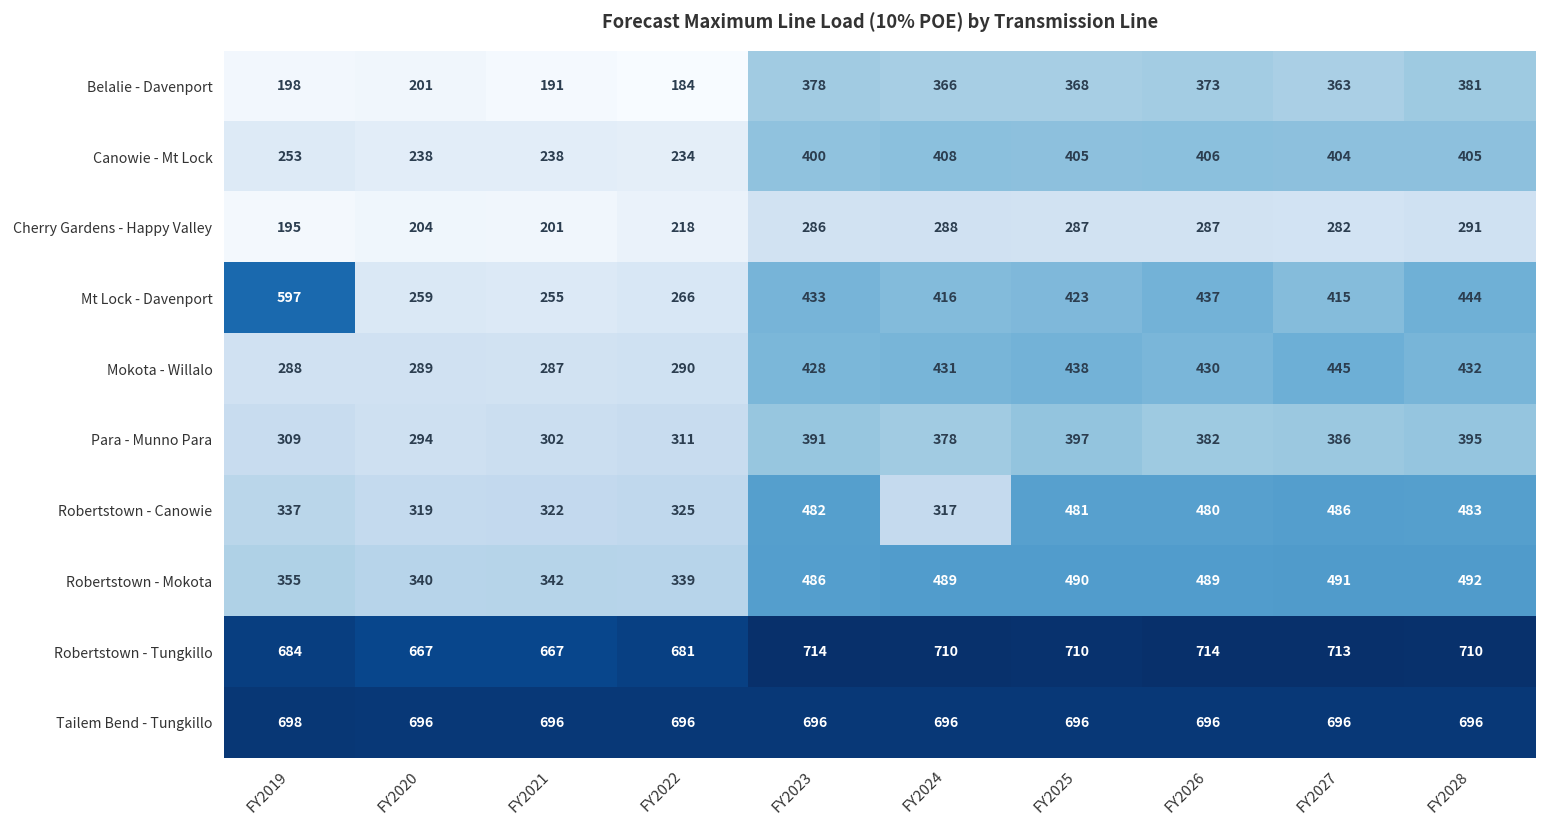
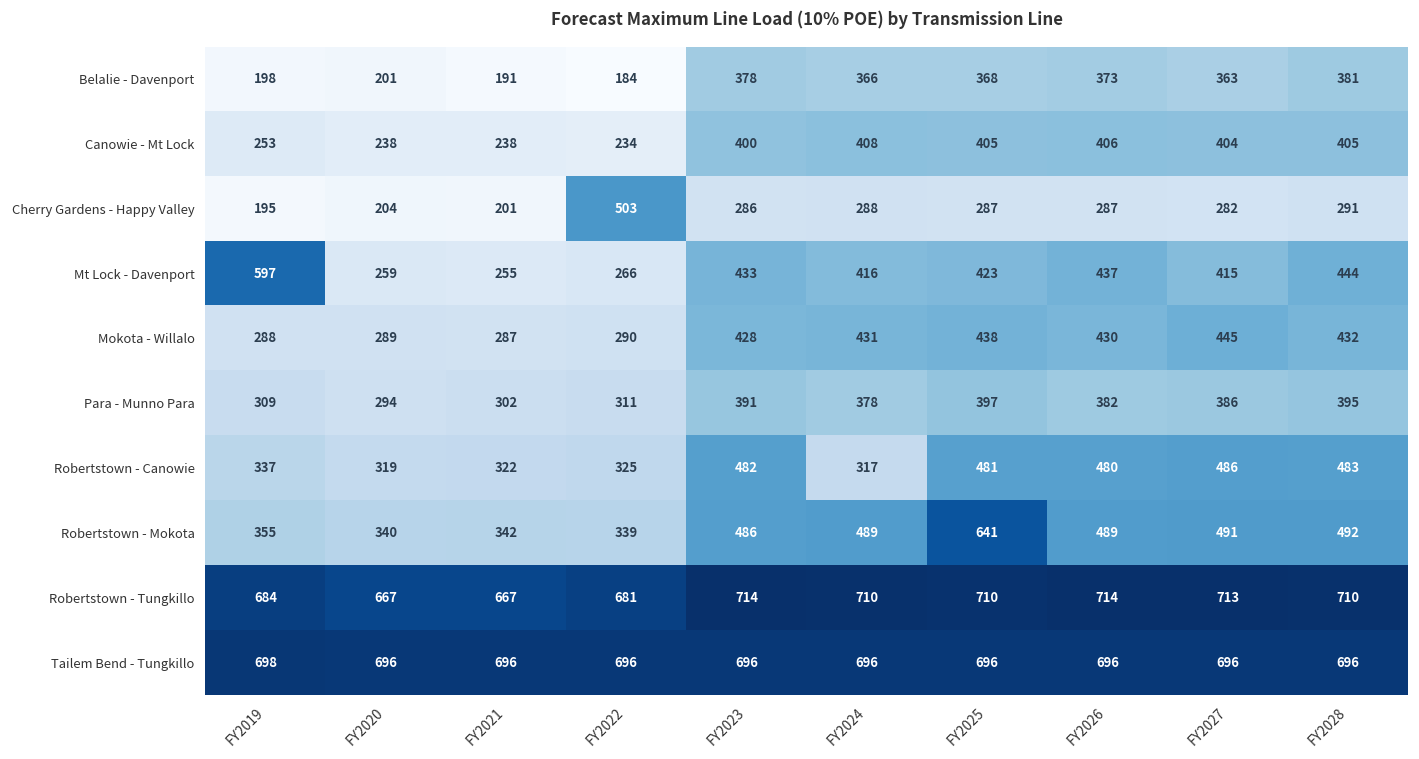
  {
    "Belalie - Davenport": {
      "FY2019": 198,
      "FY2020": 201,
      "FY2021": 191,
      "FY2022": 184,
      "FY2023": 378,
      "FY2024": 366,
      "FY2025": 368,
      "FY2026": 373,
      "FY2027": 363,
      "FY2028": 381
    },
    "Canowie - Mt Lock": {
      "FY2019": 253,
      "FY2020": 238,
      "FY2021": 238,
      "FY2022": 234,
      "FY2023": 400,
      "FY2024": 408,
      "FY2025": 405,
      "FY2026": 406,
      "FY2027": 404,
      "FY2028": 405
    },
    "Cherry Gardens - Happy Valley": {
      "FY2019": 195,
      "FY2020": 204,
      "FY2021": 201,
-     "FY2022": 218,
+     "FY2022": 503,
      "FY2023": 286,
      "FY2024": 288,
      "FY2025": 287,
      "FY2026": 287,
      "FY2027": 282,
      "FY2028": 291
    },
    "Mt Lock - Davenport": {
      "FY2019": 597,
      "FY2020": 259,
      "FY2021": 255,
      "FY2022": 266,
      "FY2023": 433,
      "FY2024": 416,
      "FY2025": 423,
      "FY2026": 437,
      "FY2027": 415,
      "FY2028": 444
    },
    "Mokota - Willalo": {
      "FY2019": 288,
      "FY2020": 289,
      "FY2021": 287,
      "FY2022": 290,
      "FY2023": 428,
      "FY2024": 431,
      "FY2025": 438,
      "FY2026": 430,
      "FY2027": 445,
      "FY2028": 432
    },
    "Para - Munno Para": {
      "FY2019": 309,
      "FY2020": 294,
      "FY2021": 302,
      "FY2022": 311,
      "FY2023": 391,
      "FY2024": 378,
      "FY2025": 397,
      "FY2026": 382,
      "FY2027": 386,
      "FY2028": 395
    },
    "Robertstown - Canowie": {
      "FY2019": 337,
      "FY2020": 319,
      "FY2021": 322,
      "FY2022": 325,
      "FY2023": 482,
      "FY2024": 317,
      "FY2025": 481,
      "FY2026": 480,
      "FY2027": 486,
      "FY2028": 483
    },
    "Robertstown - Mokota": {
      "FY2019": 355,
      "FY2020": 340,
      "FY2021": 342,
      "FY2022": 339,
      "FY2023": 486,
      "FY2024": 489,
-     "FY2025": 490,
+     "FY2025": 641,
      "FY2026": 489,
      "FY2027": 491,
      "FY2028": 492
    },
    "Robertstown - Tungkillo": {
      "FY2019": 684,
      "FY2020": 667,
      "FY2021": 667,
      "FY2022": 681,
      "FY2023": 714,
      "FY2024": 710,
      "FY2025": 710,
      "FY2026": 714,
      "FY2027": 713,
      "FY2028": 710
    },
    "Tailem Bend - Tungkillo": {
      "FY2019": 698,
      "FY2020": 696,
      "FY2021": 696,
      "FY2022": 696,
      "FY2023": 696,
      "FY2024": 696,
      "FY2025": 696,
      "FY2026": 696,
      "FY2027": 696,
      "FY2028": 696
    }
  }
